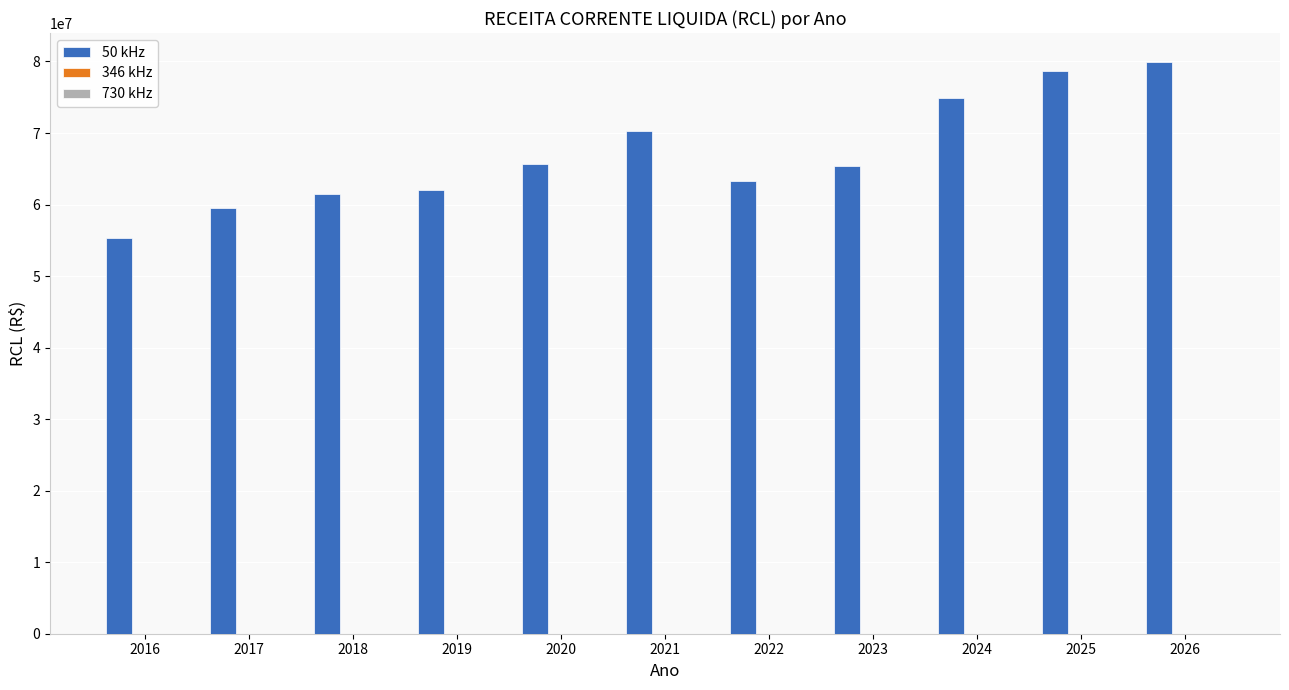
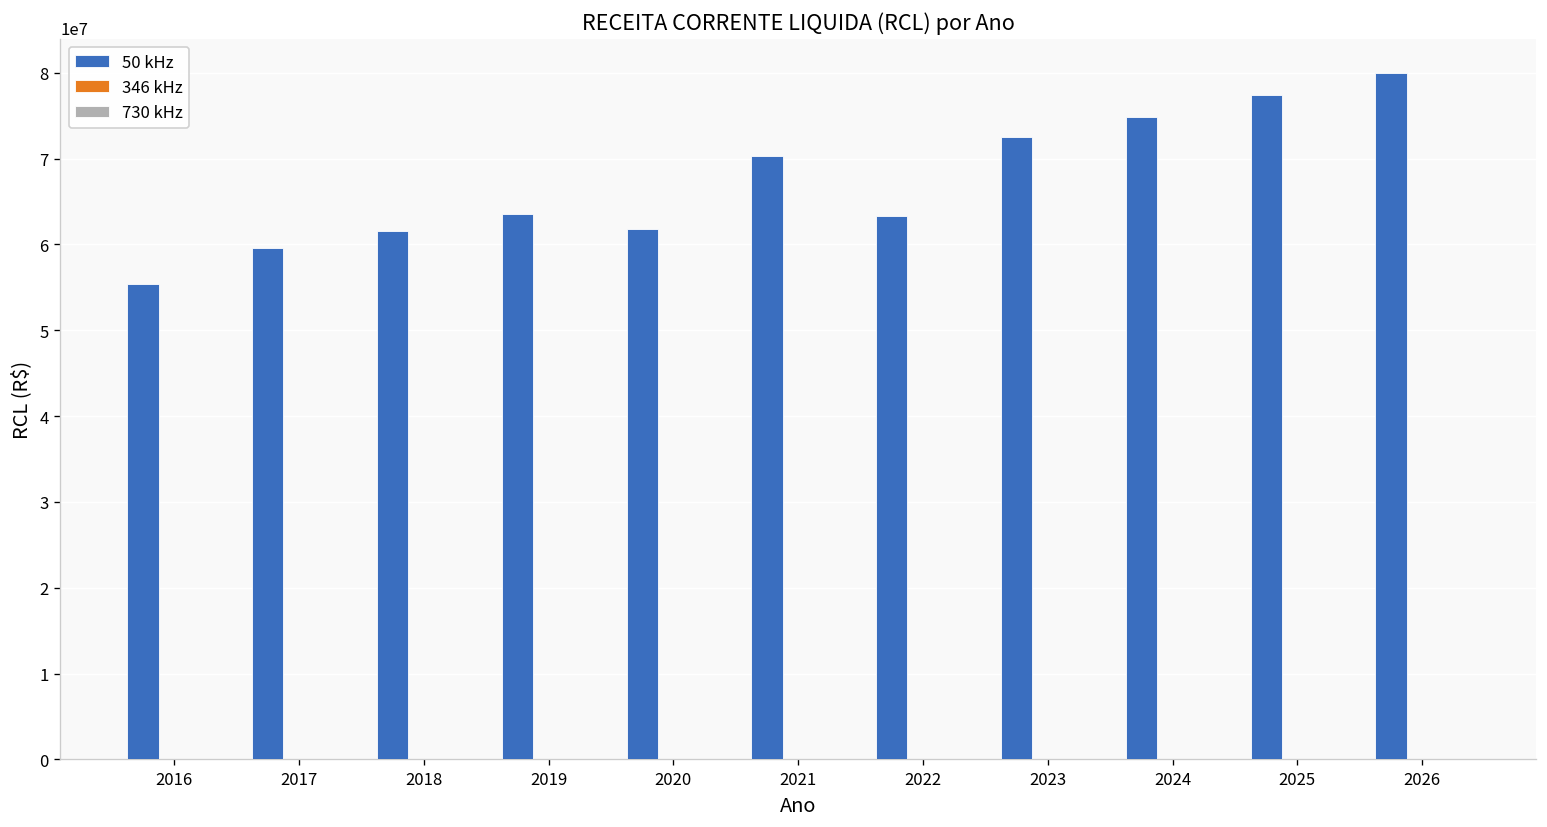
  {
    "50 kHz": {
      "2016": 55000000,
      "2017": 60000000,
      "2018": 62000000,
-     "2019": 62000000,
-     "2020": 66000000,
+     "2019": 64000000,
+     "2020": 62000000,
      "2021": 70000000,
      "2022": 63000000,
-     "2023": 65000000,
+     "2023": 72000000,
      "2024": 75000000,
-     "2025": 79000000,
+     "2025": 77000000,
      "2026": 80000000
    },
    "346 kHz": {
      "2016": 0,
      "2017": 0,
      "2018": 0,
      "2019": 0,
      "2020": 0,
      "2021": 0,
      "2022": 0,
      "2023": 0,
      "2024": 0,
      "2025": 0,
      "2026": 0
    },
    "730 kHz": {
      "2016": 0,
      "2017": 0,
      "2018": 0,
      "2019": 0,
      "2020": 0,
      "2021": 0,
      "2022": 0,
      "2023": 0,
      "2024": 0,
      "2025": 0,
      "2026": 0
    }
  }
